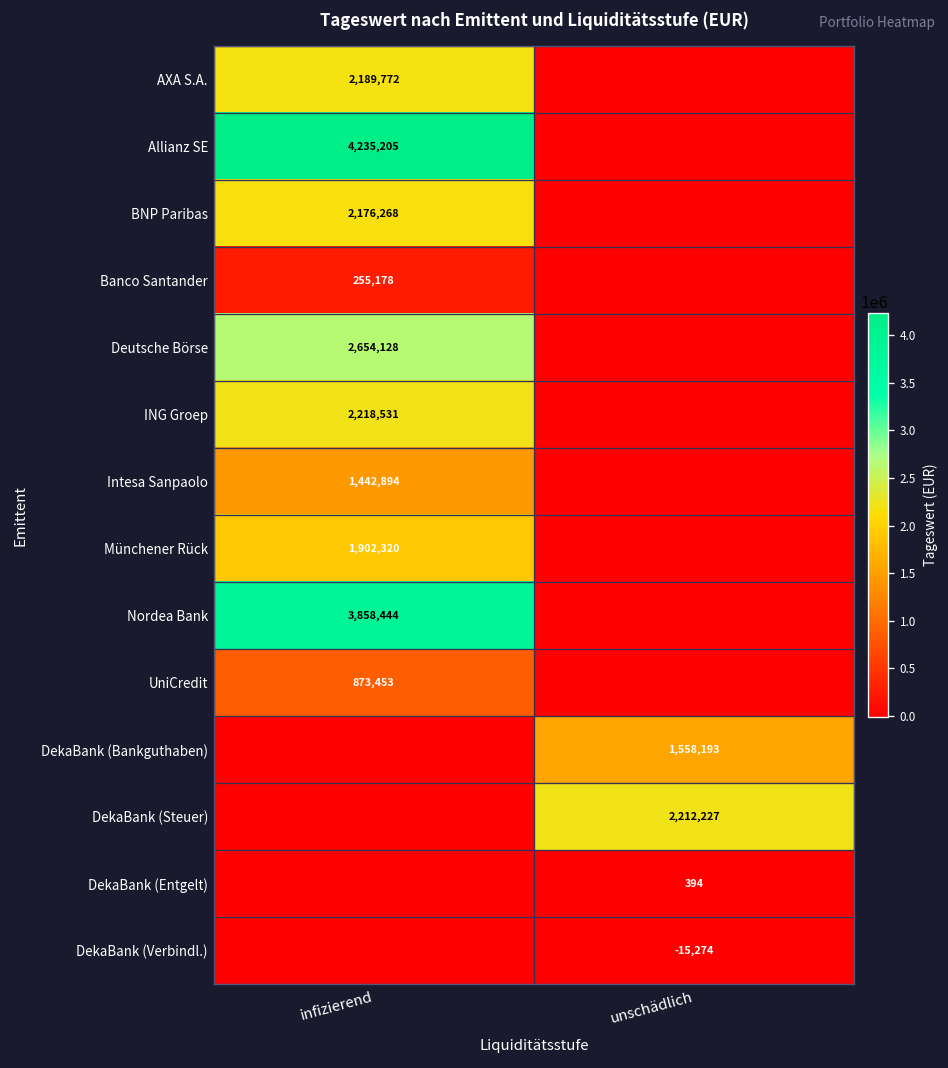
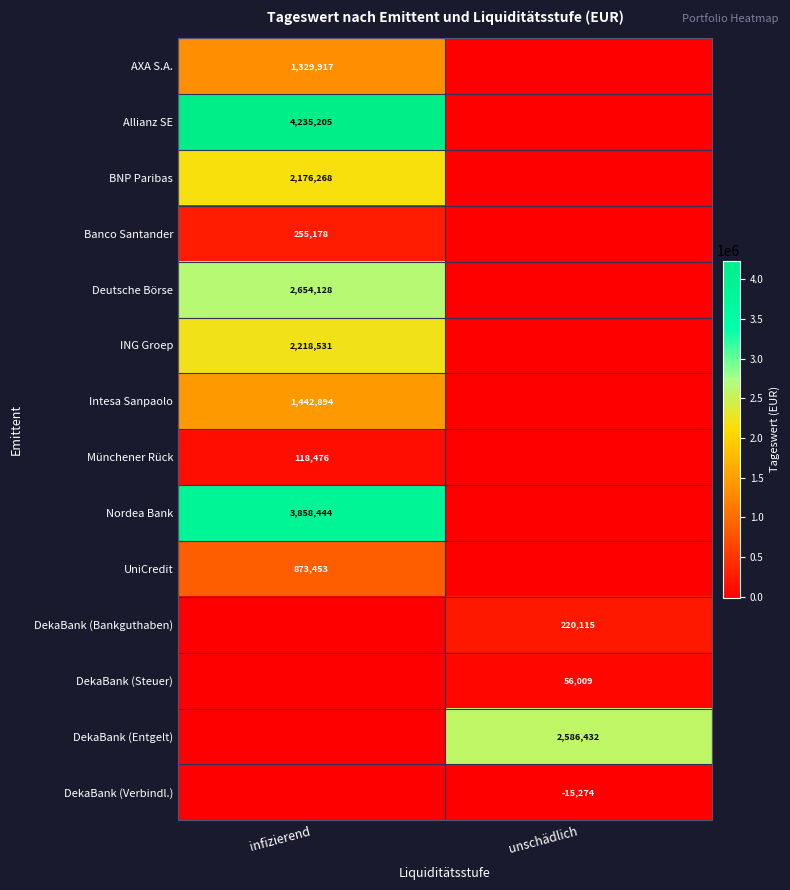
  {
    "AXA S.A.": {
-     "infizierend": "2,189,772"
+     "infizierend": "1,329,917"
    },
    "Allianz SE": {
      "infizierend": "4,235,205"
    },
    "BNP Paribas": {
      "infizierend": "2,176,268"
    },
    "Banco Santander": {
      "infizierend": "255,178"
    },
    "Deutsche Börse": {
      "infizierend": "2,654,128"
    },
    "ING Groep": {
      "infizierend": "2,218,531"
    },
    "Intesa Sanpaolo": {
      "infizierend": "1,442,894"
    },
    "Münchener Rück": {
-     "infizierend": "1,902,320"
+     "infizierend": "118,476"
    },
    "Nordea Bank": {
      "infizierend": "3,858,444"
    },
    "UniCredit": {
      "infizierend": "873,453"
    },
    "DekaBank (Bankguthaben)": {
-     "unschädlich": "1,558,193"
+     "unschädlich": "220,115"
    },
    "DekaBank (Steuer)": {
-     "unschädlich": "2,212,227"
+     "unschädlich": "56,009"
    },
    "DekaBank (Entgelt)": {
-     "unschädlich": "394"
+     "unschädlich": "2,586,432"
    },
    "DekaBank (Verbindl.)": {
      "unschädlich": "-15,274"
    }
  }
